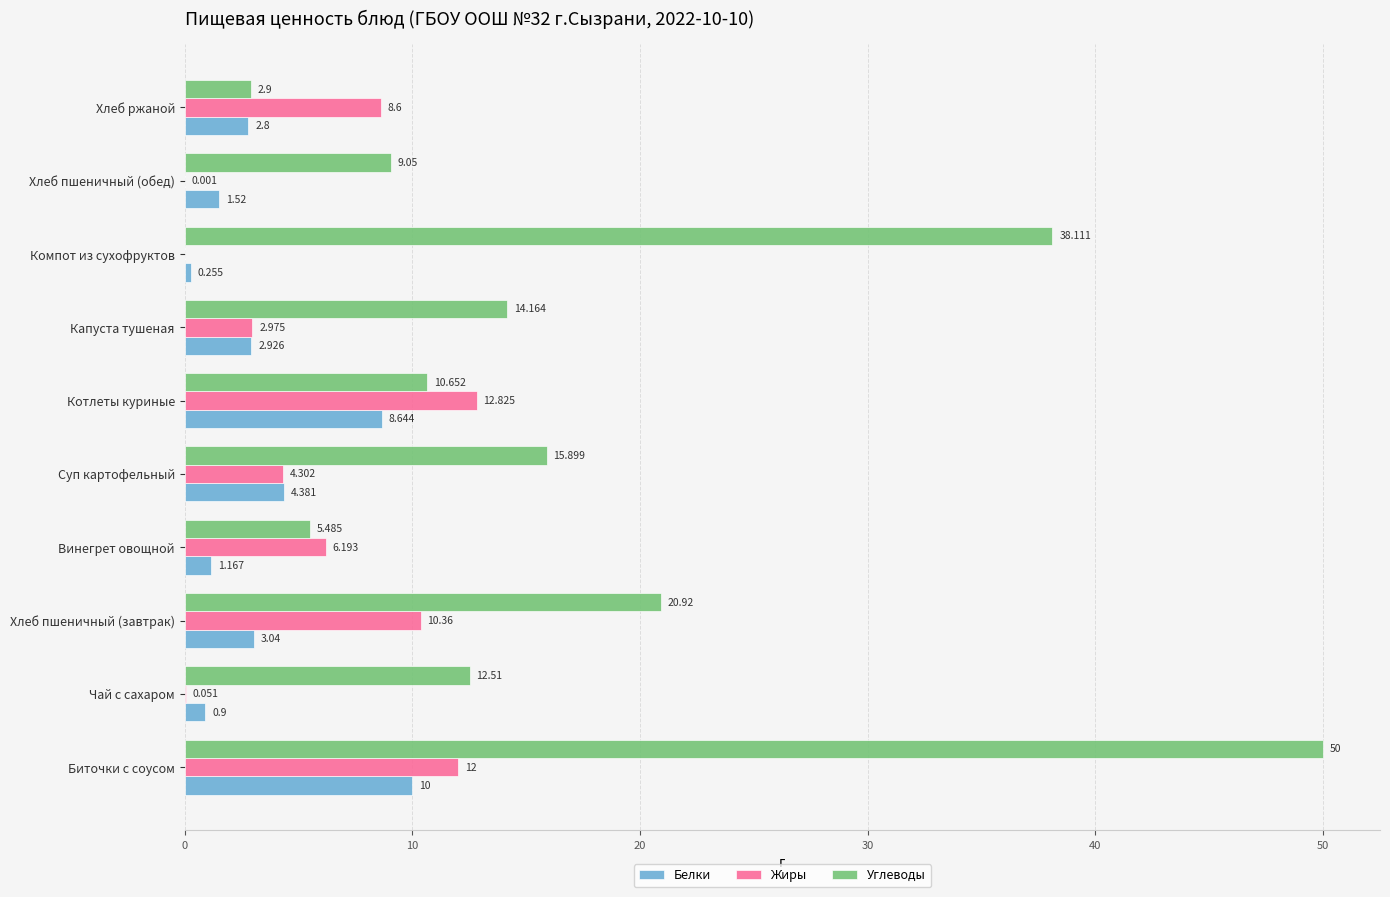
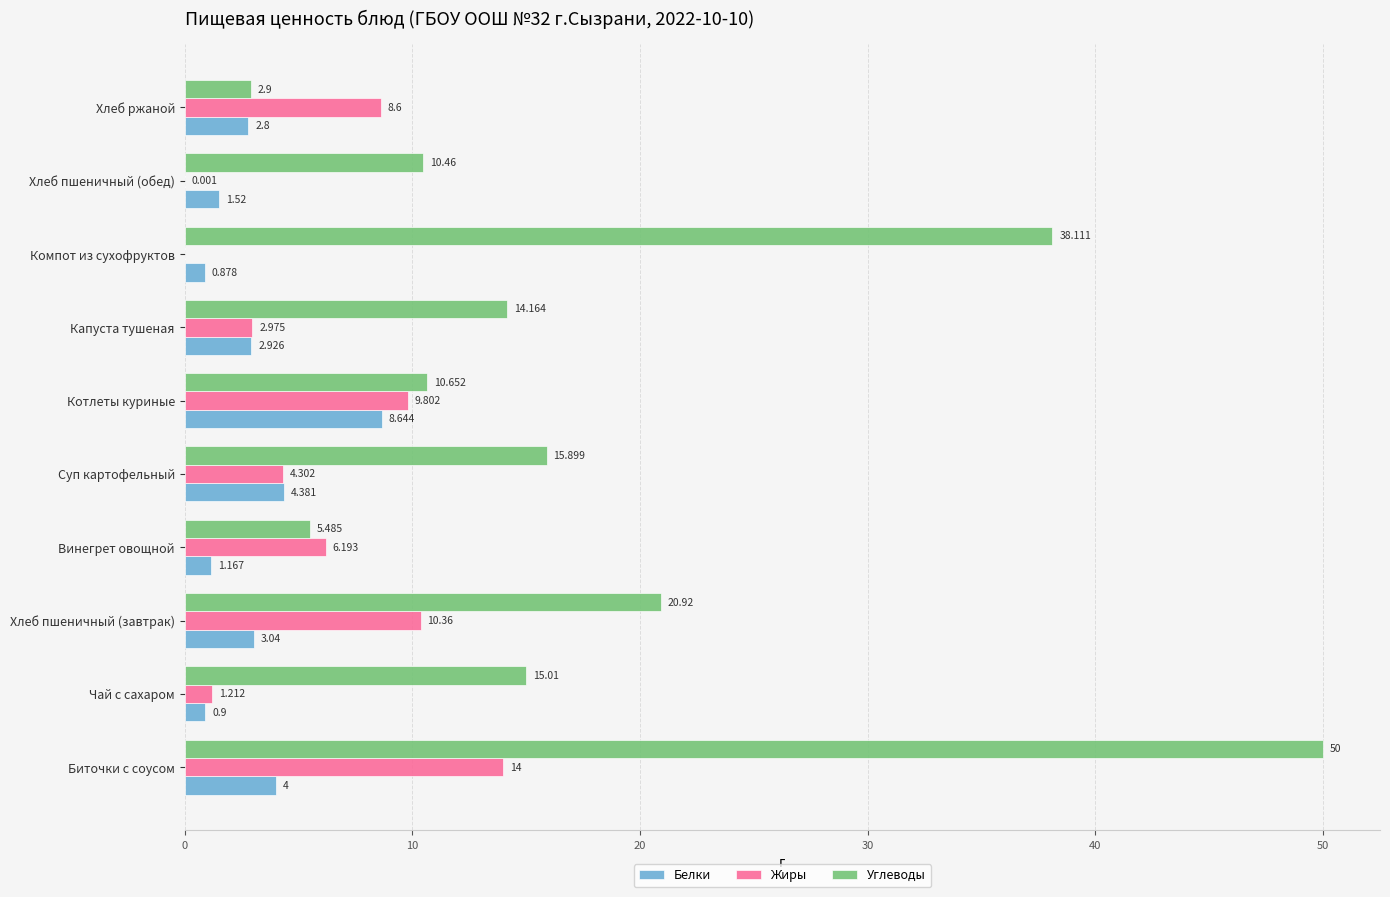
  {
    "Белки": {
      "Хлеб ржаной": 2.8,
      "Хлеб пшеничный (обед)": 1.52,
-     "Компот из сухофруктов": 0.255,
+     "Компот из сухофруктов": 0.878,
      "Капуста тушеная": 2.926,
      "Котлеты куриные": 8.644,
      "Суп картофельный": 4.381,
      "Винегрет овощной": 1.167,
      "Хлеб пшеничный (завтрак)": 3.04,
      "Чай с сахаром": 0.9,
-     "Биточки с соусом": 10
+     "Биточки с соусом": 4
    },
    "Жиры": {
      "Хлеб ржаной": 8.6,
      "Хлеб пшеничный (обед)": 0.001,
      "Капуста тушеная": 2.975,
-     "Котлеты куриные": 12.825,
+     "Котлеты куриные": 9.802,
      "Суп картофельный": 4.302,
      "Винегрет овощной": 6.193,
      "Хлеб пшеничный (завтрак)": 10.36,
-     "Чай с сахаром": 0.051,
-     "Биточки с соусом": 12
+     "Чай с сахаром": 1.212,
+     "Биточки с соусом": 14
    },
    "Углеводы": {
      "Хлеб ржаной": 2.9,
-     "Хлеб пшеничный (обед)": 9.05,
+     "Хлеб пшеничный (обед)": 10.46,
      "Компот из сухофруктов": 38.111,
      "Капуста тушеная": 14.164,
      "Котлеты куриные": 10.652,
      "Суп картофельный": 15.899,
      "Винегрет овощной": 5.485,
      "Хлеб пшеничный (завтрак)": 20.92,
-     "Чай с сахаром": 12.51,
+     "Чай с сахаром": 15.01,
      "Биточки с соусом": 50
    }
  }
